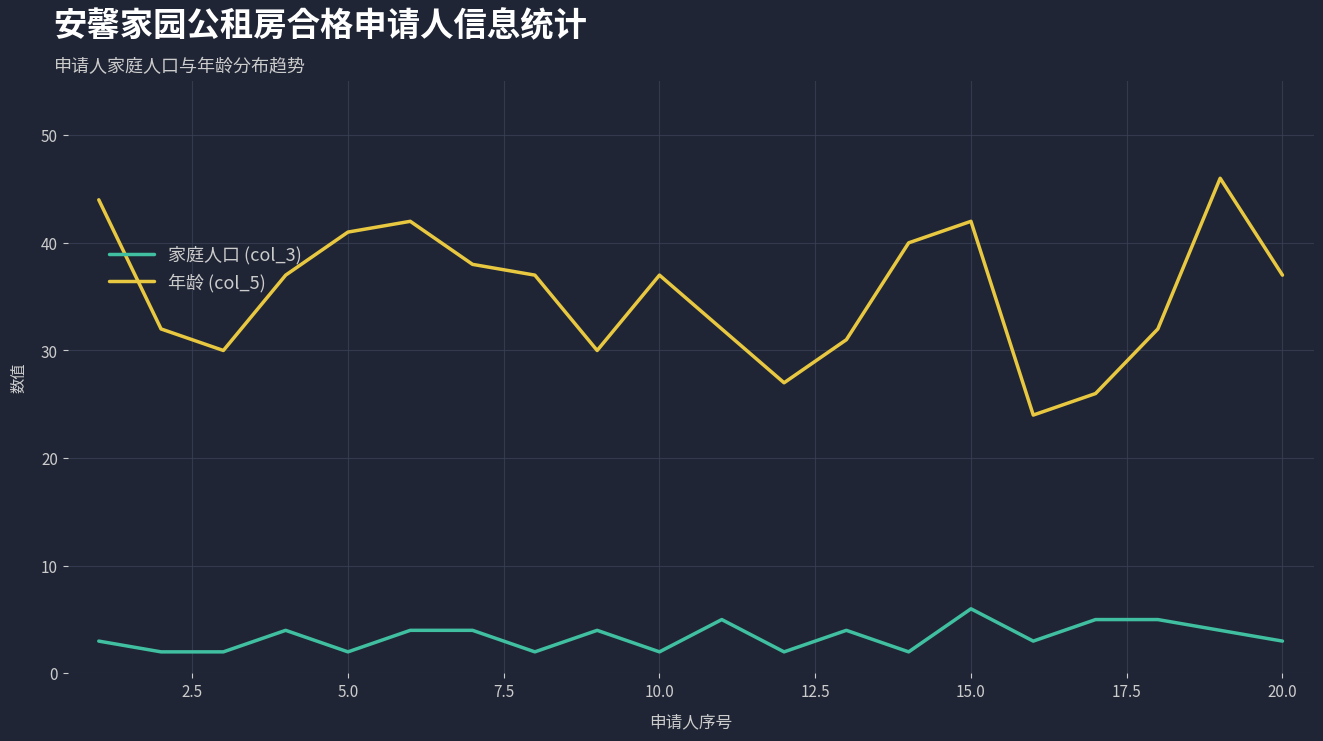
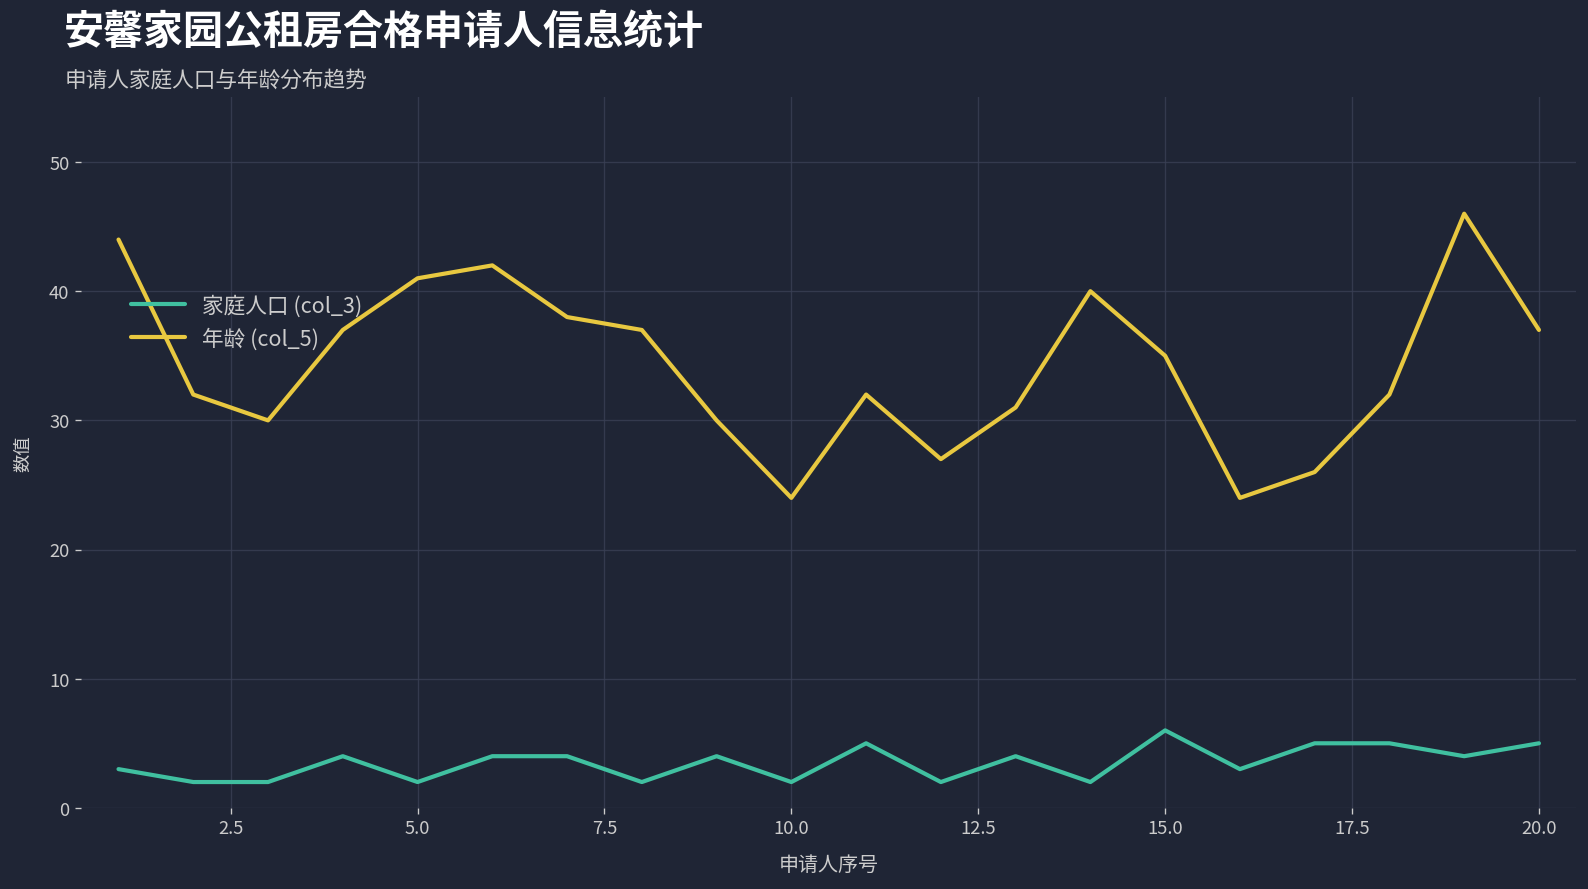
  {
    "家庭人口 (col_3)": {
      "5.0": 2,
      "10.0": 2,
      "15.0": 6,
-     "20.0": 3
+     "20.0": 5
    },
    "年龄 (col_5)": {
      "5.0": 41,
-     "10.0": 37,
-     "15.0": 42,
+     "10.0": 24,
+     "15.0": 35,
      "20.0": 37
    }
  }
